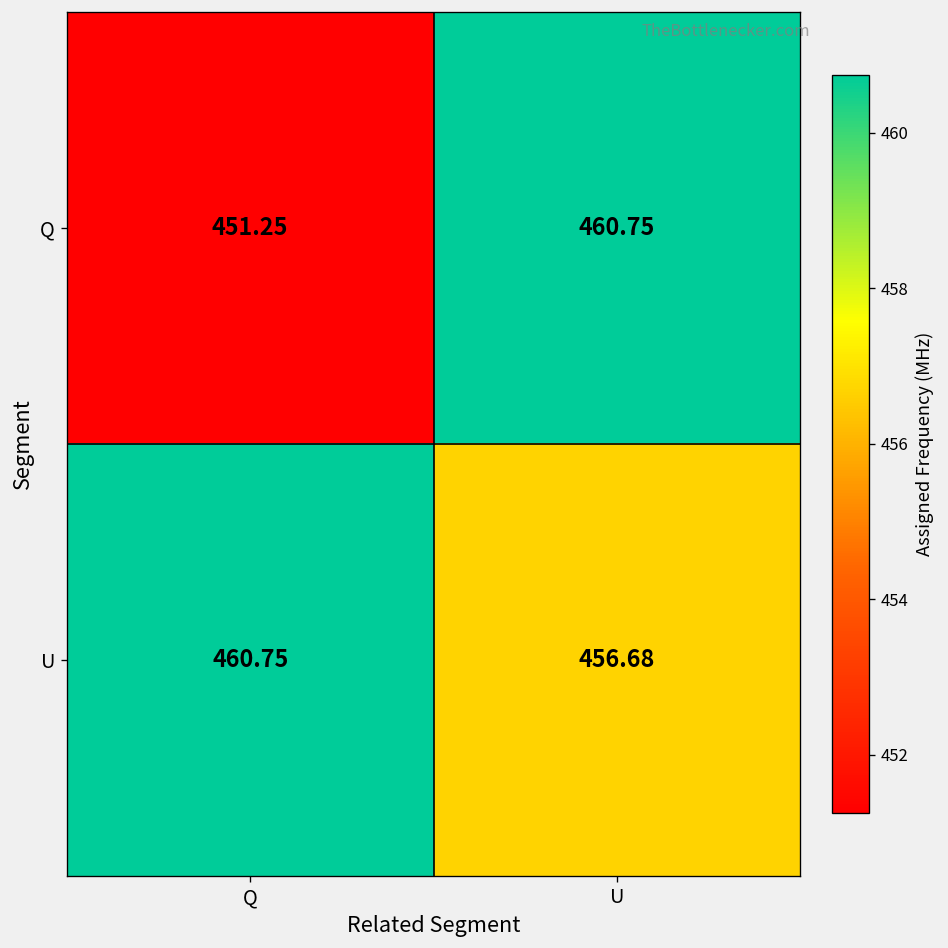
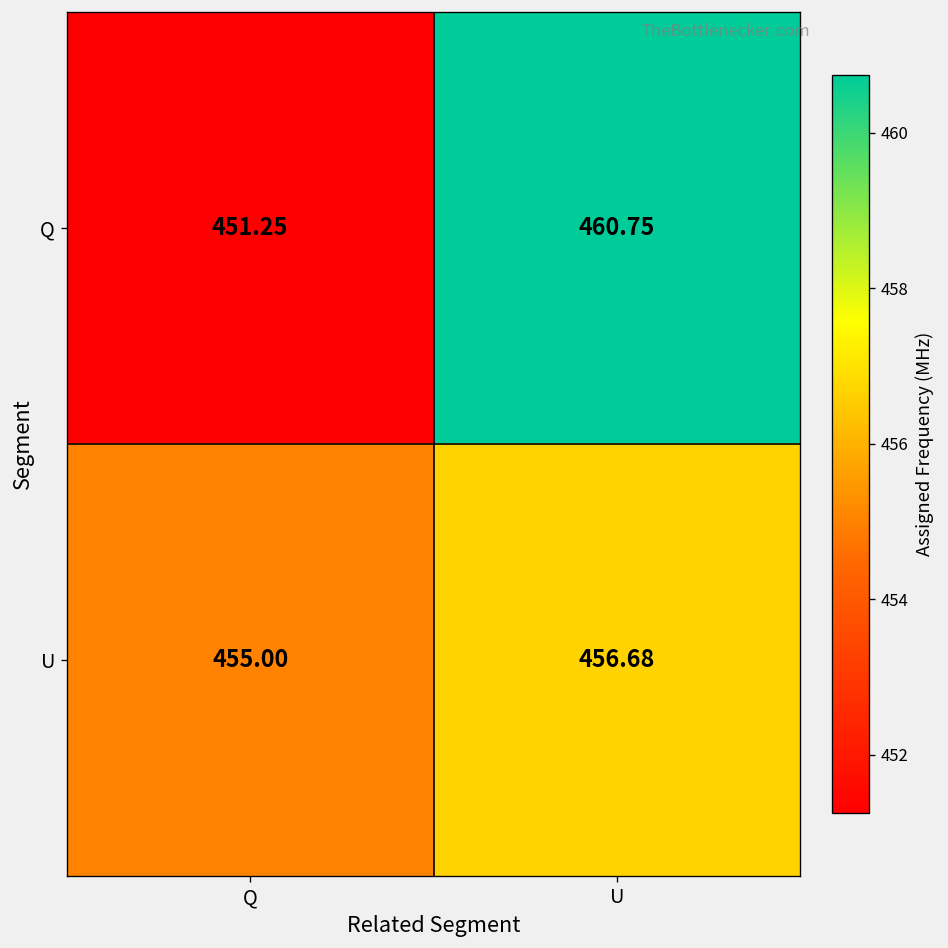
  {
    "Q": {
      "Q": 451.25,
      "U": 460.75
    },
    "U": {
-     "Q": 460.75,
+     "Q": 455.00,
      "U": 456.68
    }
  }
